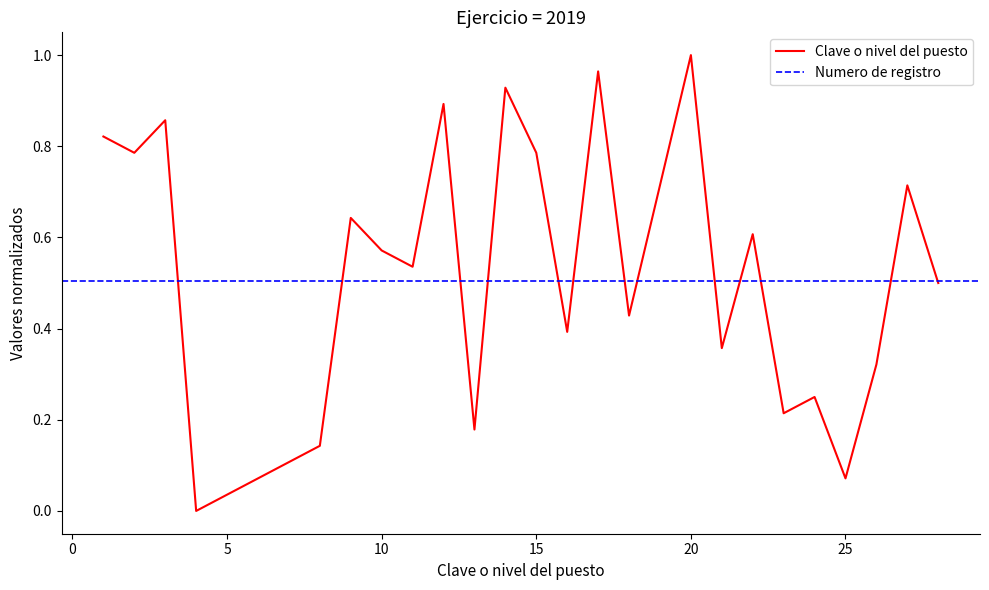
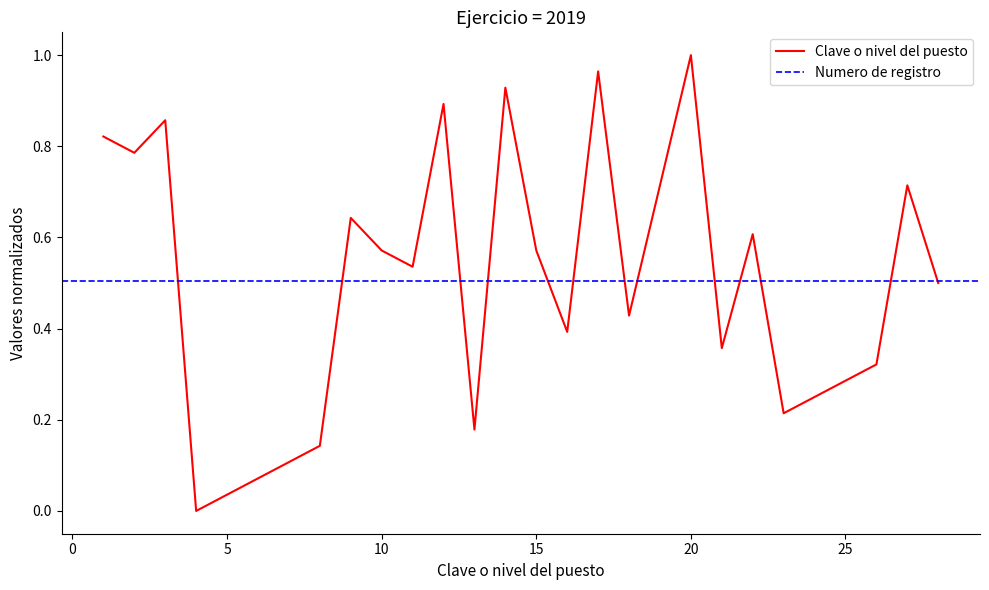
  {
    "5": 0.04,
    "10": 0.57,
-   "15": 0.79,
+   "15": 0.57,
    "20": 1.00,
-   "25": 0.07
+   "25": 0.29
  }
